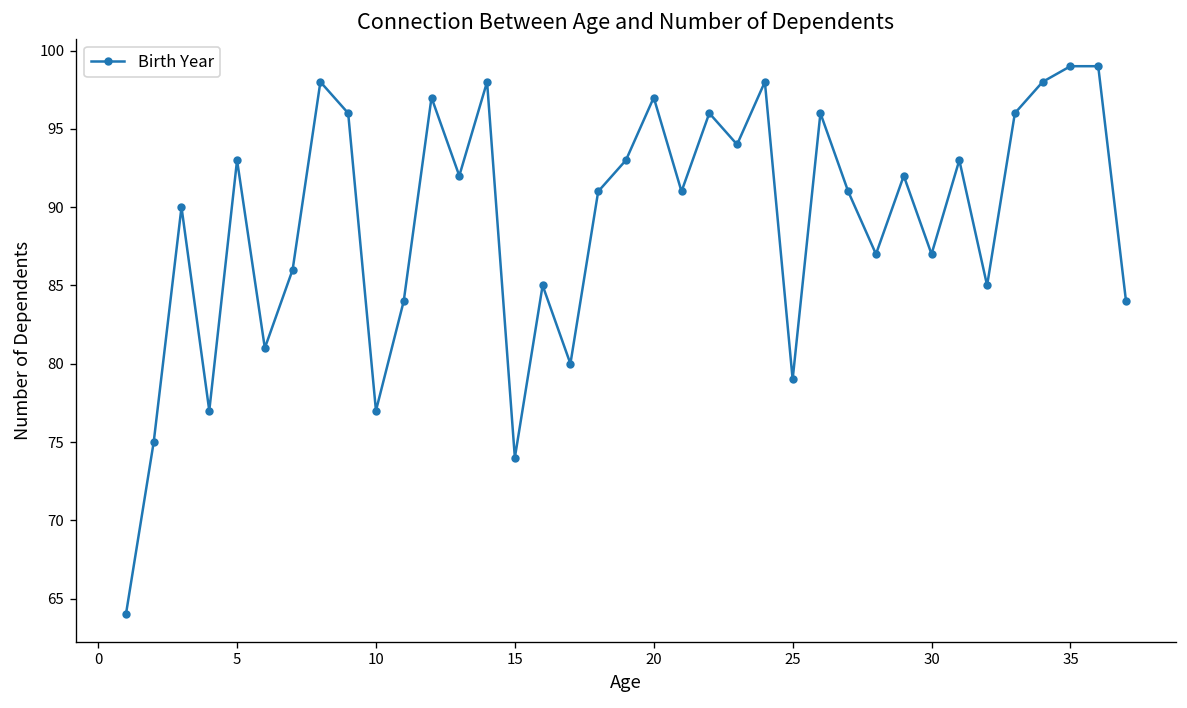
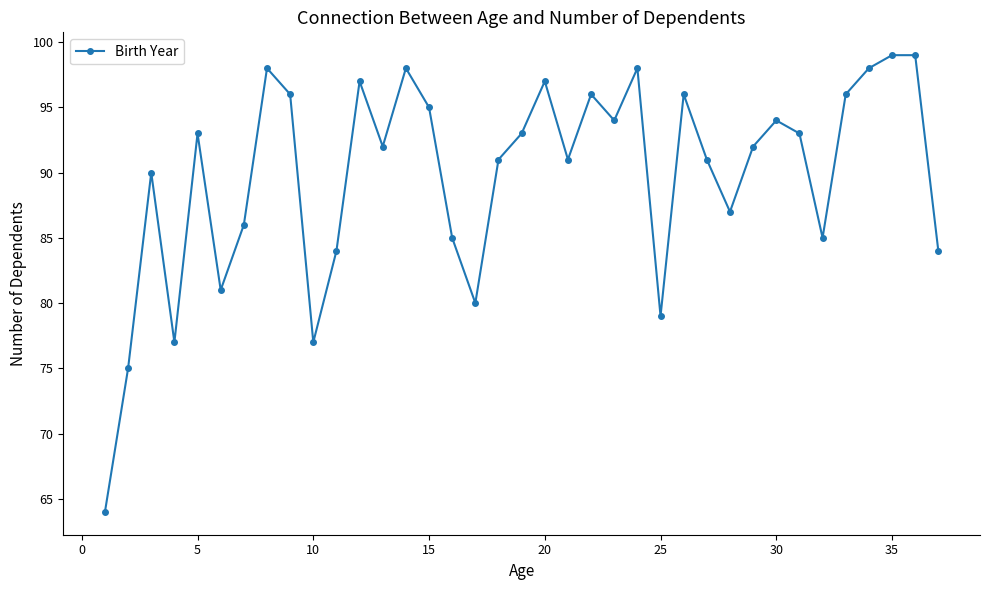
  {
    "5": 93,
    "10": 77,
-   "15": 74,
+   "15": 95,
    "20": 97,
    "25": 79,
-   "30": 87,
+   "30": 94,
    "35": 99
  }
